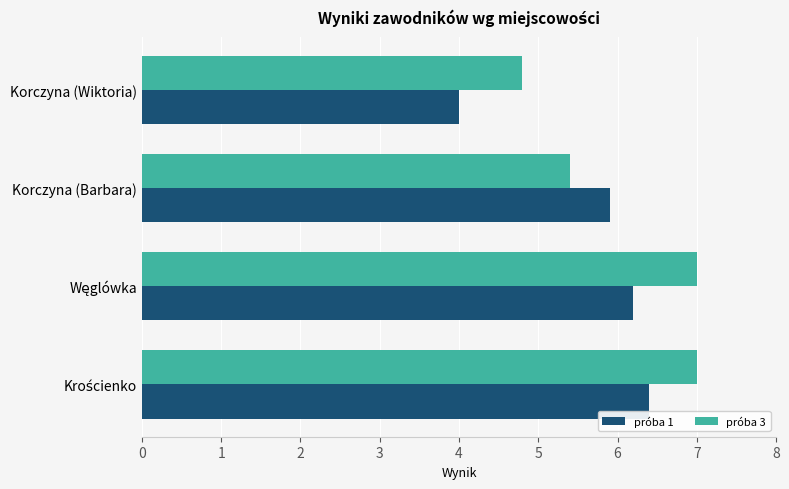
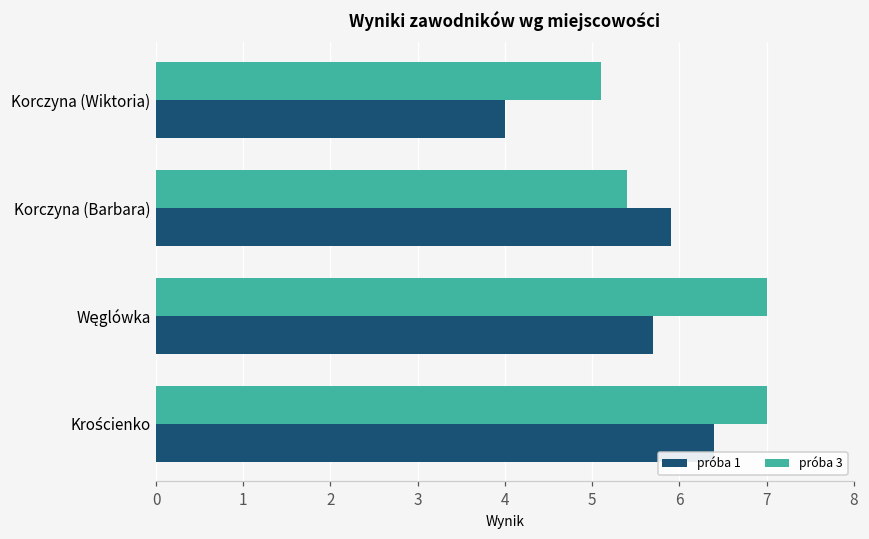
  {
    "próba 1": {
      "Korczyna (Wiktoria)": 4.0,
      "Korczyna (Barbara)": 5.9,
-     "Węglówka": 6.2,
+     "Węglówka": 5.7,
      "Krościenko": 6.4
    },
    "próba 3": {
-     "Korczyna (Wiktoria)": 4.8,
+     "Korczyna (Wiktoria)": 5.1,
      "Korczyna (Barbara)": 5.4,
      "Węglówka": 7.0,
      "Krościenko": 7.0
    }
  }
